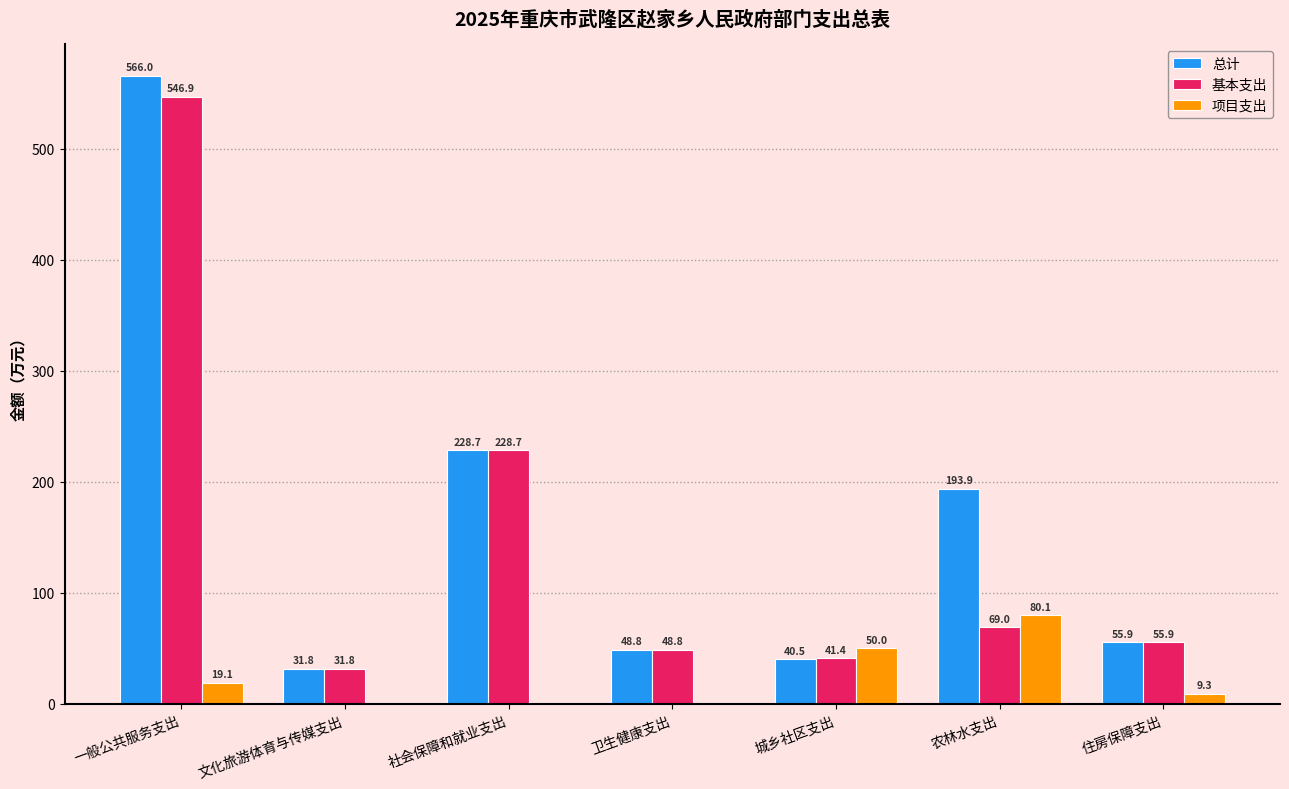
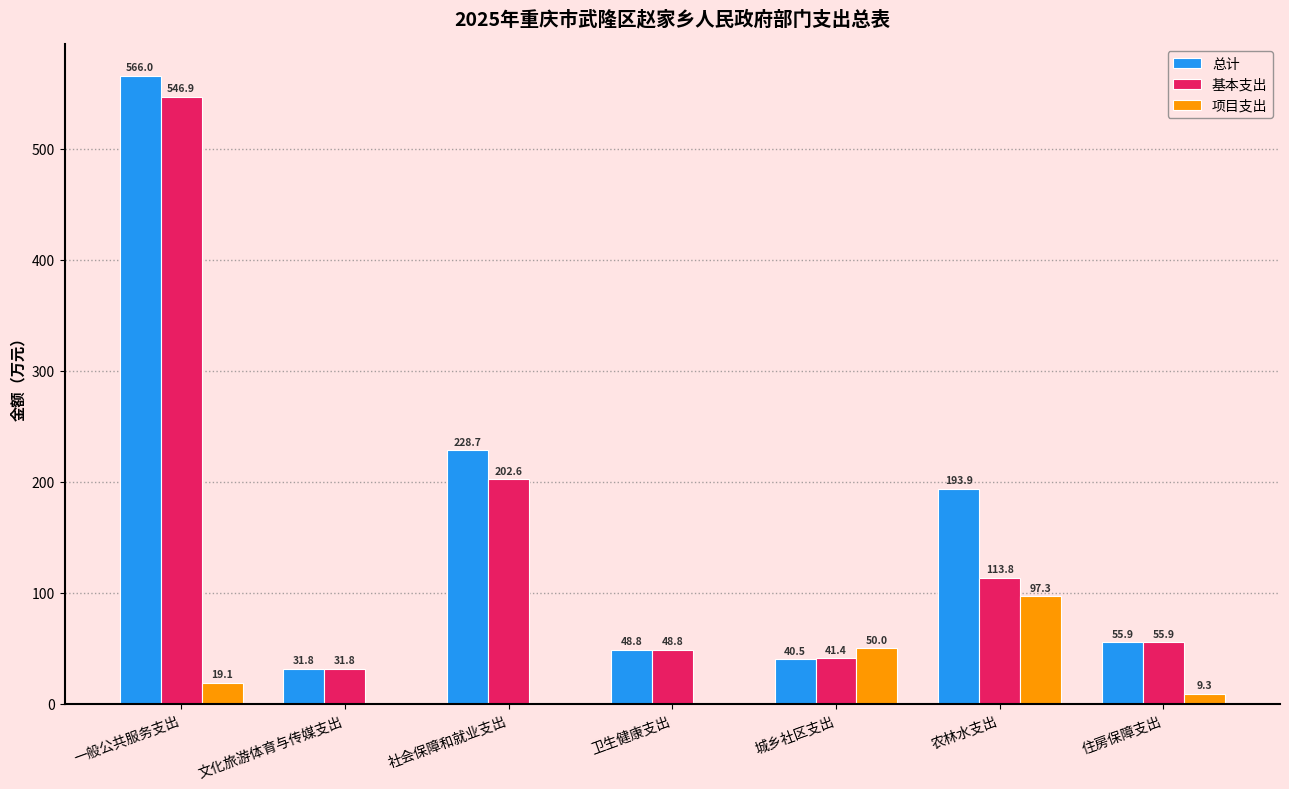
  {
    "总计": {
      "一般公共服务支出": 566.0,
      "文化旅游体育与传媒支出": 31.8,
      "社会保障和就业支出": 228.7,
      "卫生健康支出": 48.8,
      "城乡社区支出": 40.5,
      "农林水支出": 193.9,
      "住房保障支出": 55.9
    },
    "基本支出": {
      "一般公共服务支出": 546.9,
      "文化旅游体育与传媒支出": 31.8,
-     "社会保障和就业支出": 228.7,
+     "社会保障和就业支出": 202.6,
      "卫生健康支出": 48.8,
      "城乡社区支出": 41.4,
-     "农林水支出": 69.0,
+     "农林水支出": 113.8,
      "住房保障支出": 55.9
    },
    "项目支出": {
      "一般公共服务支出": 19.1,
      "城乡社区支出": 50.0,
-     "农林水支出": 80.1,
+     "农林水支出": 97.3,
      "住房保障支出": 9.3
    }
  }
